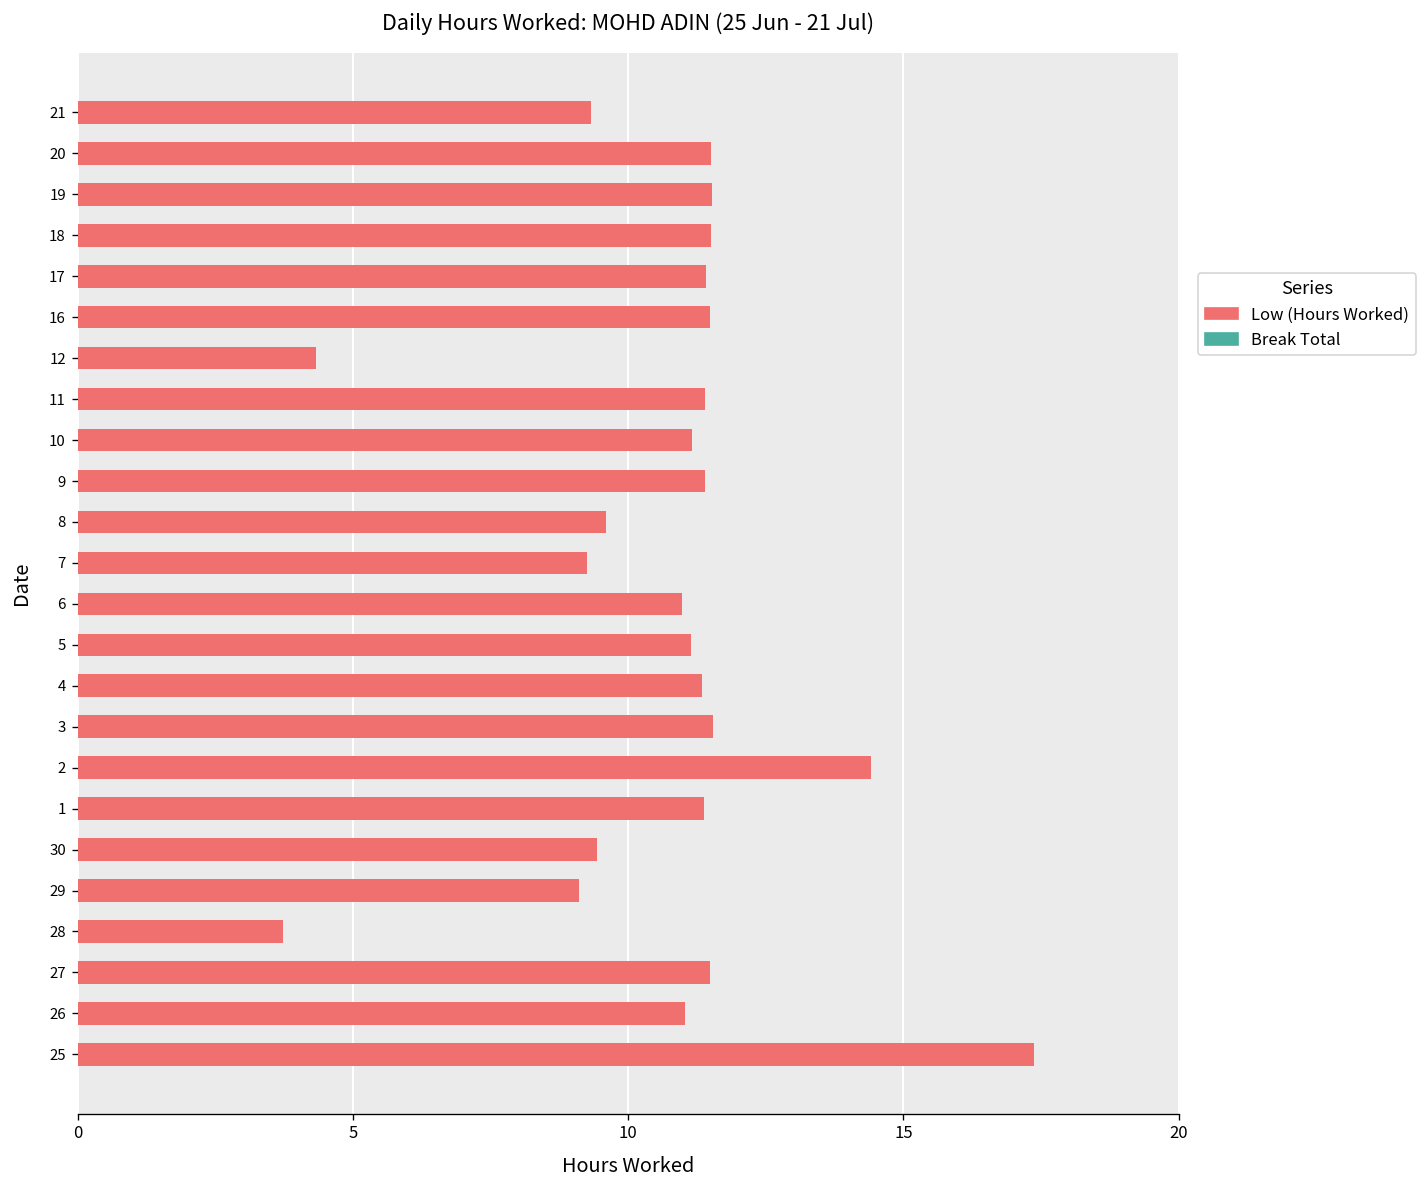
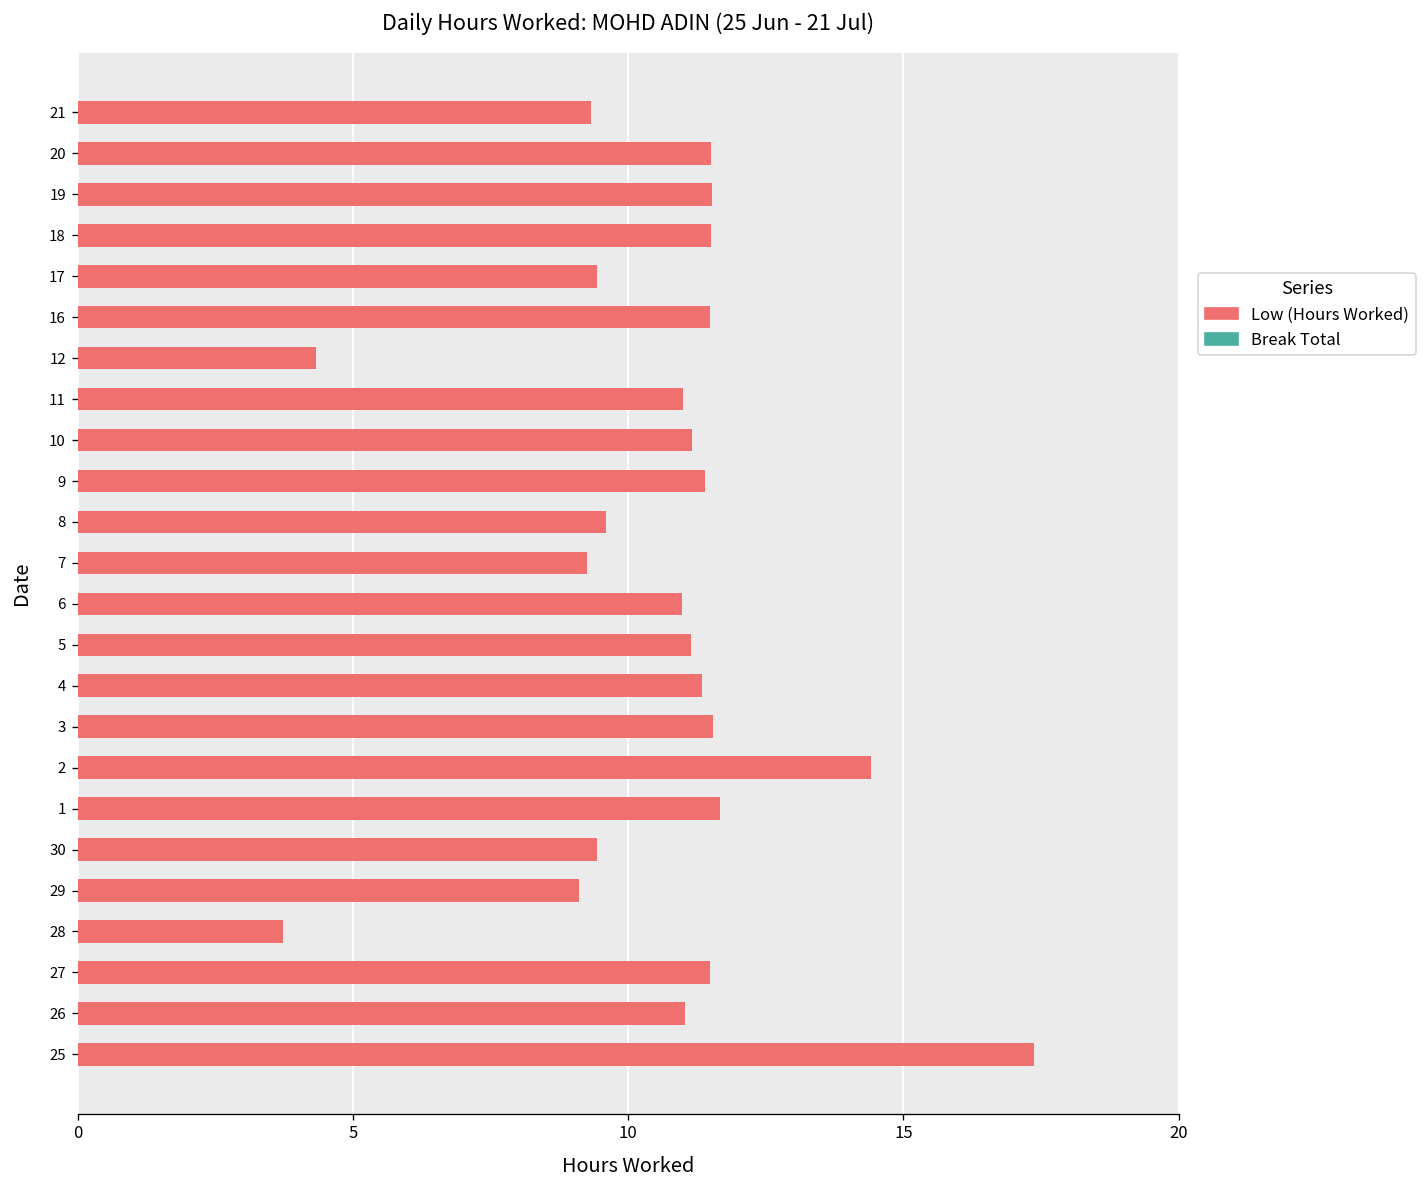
  {
    "Low (Hours Worked)": {
      "21": 9.3,
      "20": 11.5,
      "19": 11.5,
      "18": 11.5,
-     "17": 11.4,
+     "17": 9.4,
      "16": 11.5,
      "12": 4.3,
-     "11": 11.4,
+     "11": 11.0,
      "10": 11.2,
      "9": 11.4,
      "8": 9.6,
      "7": 9.3,
      "6": 11.0,
      "5": 11.2,
      "4": 11.3,
      "3": 11.5,
      "2": 14.4,
-     "1": 11.4,
+     "1": 11.7,
      "30": 9.4,
      "29": 9.1,
      "28": 3.7,
      "27": 11.5,
      "26": 11.0,
      "25": 17.4
    },
    "Break Total": {
      "21": 0.0,
      "20": 0.0,
      "19": 0.0,
      "18": 0.0,
      "17": 0.0,
      "16": 0.0,
      "12": 0.0,
      "11": 0.0,
      "10": 0.0,
      "9": 0.0,
      "8": 0.0,
      "7": 0.0,
      "6": 0.0,
      "5": 0.0,
      "4": 0.0,
      "3": 0.0,
      "2": 0.0,
      "1": 0.0,
      "30": 0.0,
      "29": 0.0,
      "28": 0.0,
      "27": 0.0,
      "26": 0.0,
      "25": 0.0
    }
  }
